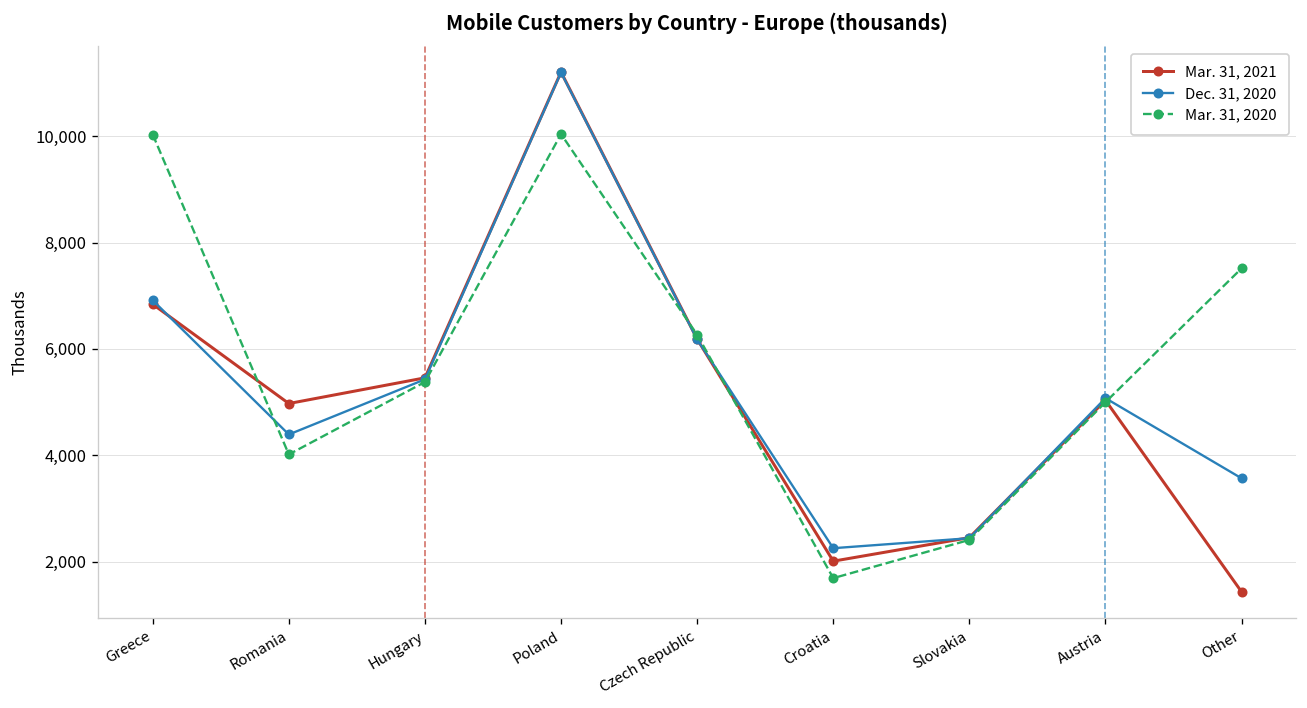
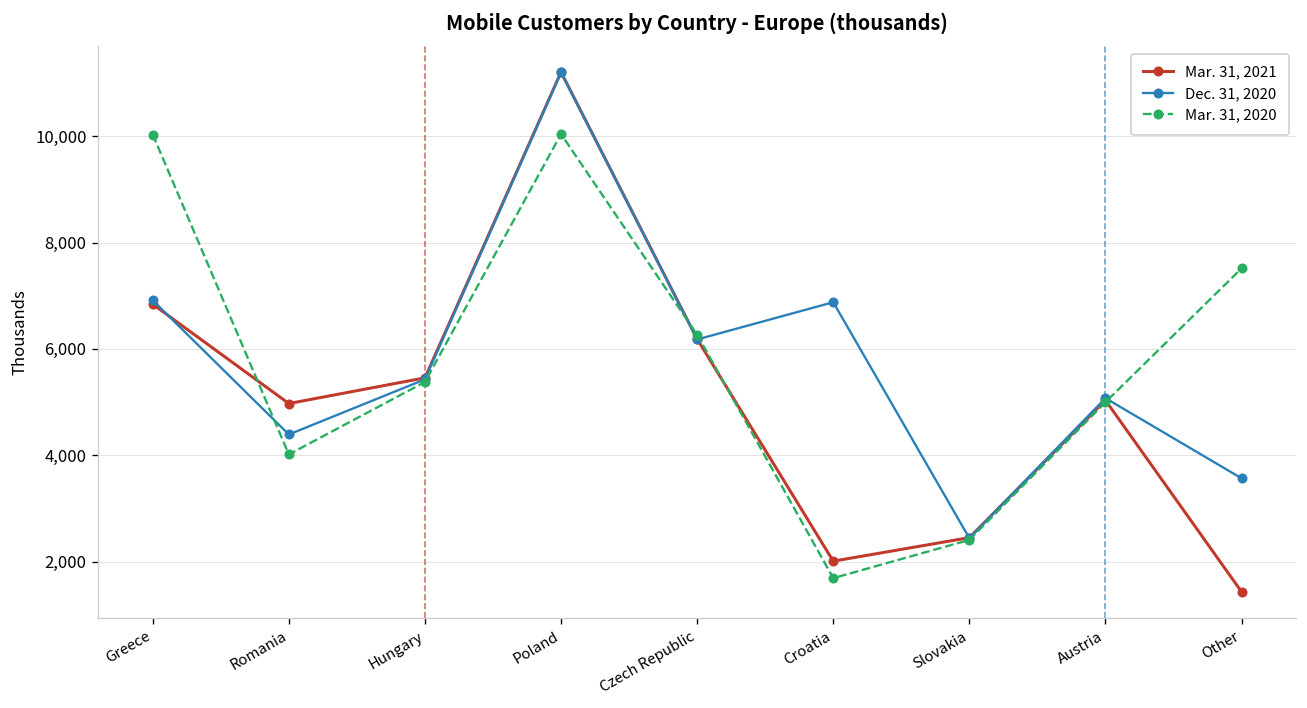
  {
    "Mar. 31, 2021": {
      "Greece": "6,800",
      "Romania": "5,000",
      "Croatia": "2,000",
      "Other": "1,400"
    },
    "Dec. 31, 2020": {
      "Greece": "6,900",
      "Romania": "4,400",
-     "Croatia": "2,300",
+     "Croatia": "6,900",
      "Other": "3,600"
    },
    "Mar. 31, 2020": {
      "Greece": "10,000",
      "Romania": "4,000",
      "Poland": "10,000",
      "Czech Republic": "6,300",
      "Croatia": "1,700",
      "Other": "7,500"
    }
  }
